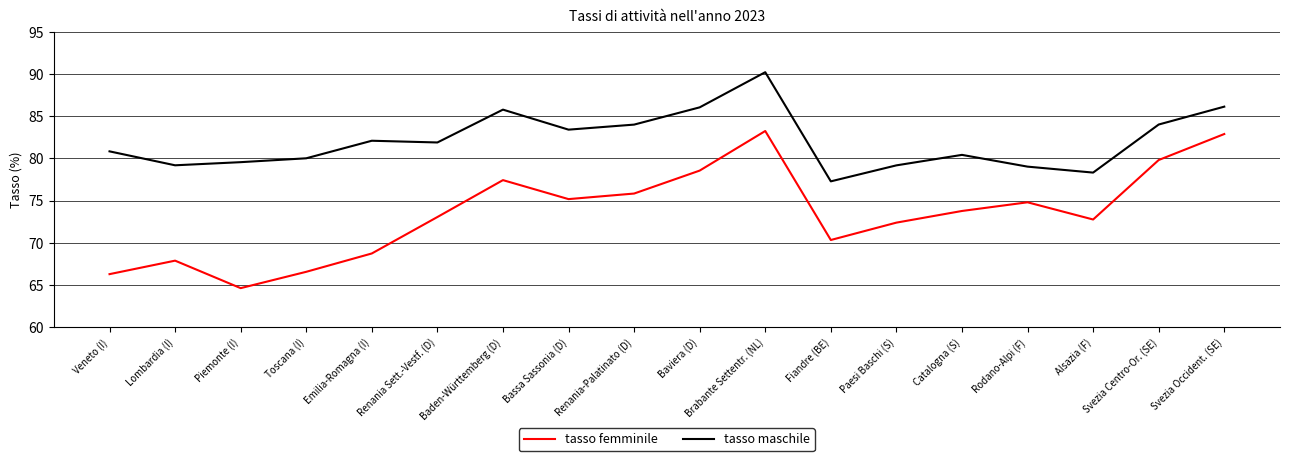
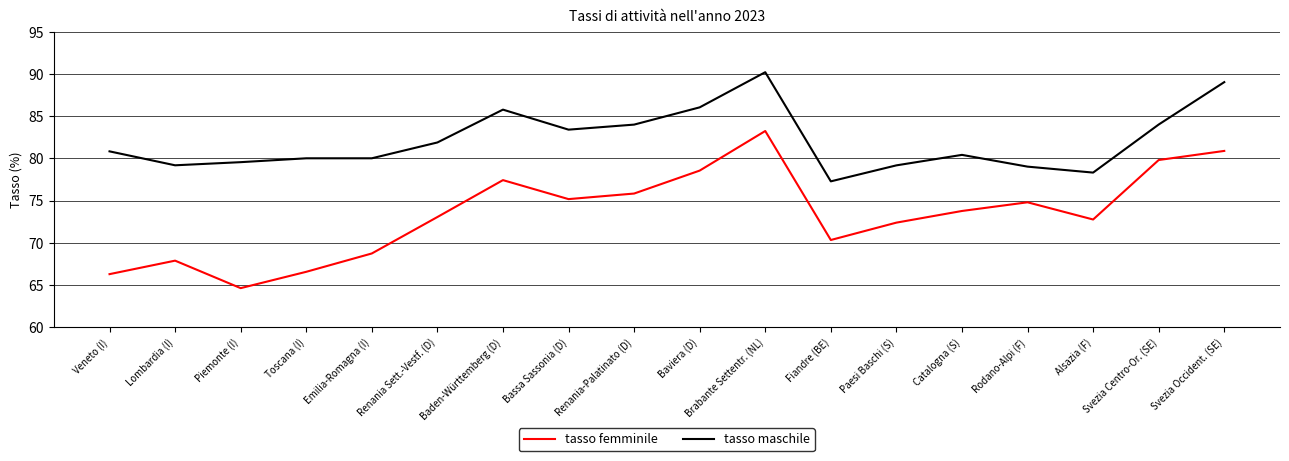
  {
    "tasso femminile": {
      "Veneto (I)": 66,
      "Lombardia (I)": 68,
      "Piemonte (I)": 65,
      "Toscana (I)": 67,
      "Emilia-Romagna (I)": 69,
      "Renania Sett.-Vestf. (D)": 73,
      "Baden-Württemberg (D)": 77,
      "Bassa Sassonia (D)": 75,
      "Renania-Palatinato (D)": 76,
      "Baviera (D)": 79,
      "Brabante Settentr. (NL)": 83,
      "Fiandre (BE)": 70,
      "Paesi Baschi (S)": 72,
      "Catalogna (S)": 74,
      "Rodano-Alpi (F)": 75,
      "Alsazia (F)": 73,
      "Svezia Centro-Or. (SE)": 80,
-     "Svezia Occident. (SE)": 83
+     "Svezia Occident. (SE)": 81
    },
    "tasso maschile": {
      "Veneto (I)": 81,
      "Lombardia (I)": 79,
      "Piemonte (I)": 80,
      "Toscana (I)": 80,
-     "Emilia-Romagna (I)": 82,
+     "Emilia-Romagna (I)": 80,
      "Renania Sett.-Vestf. (D)": 82,
      "Baden-Württemberg (D)": 86,
      "Bassa Sassonia (D)": 83,
      "Renania-Palatinato (D)": 84,
      "Baviera (D)": 86,
      "Brabante Settentr. (NL)": 90,
      "Fiandre (BE)": 77,
      "Paesi Baschi (S)": 79,
      "Catalogna (S)": 80,
      "Rodano-Alpi (F)": 79,
      "Alsazia (F)": 78,
      "Svezia Centro-Or. (SE)": 84,
-     "Svezia Occident. (SE)": 86
+     "Svezia Occident. (SE)": 89
    }
  }
